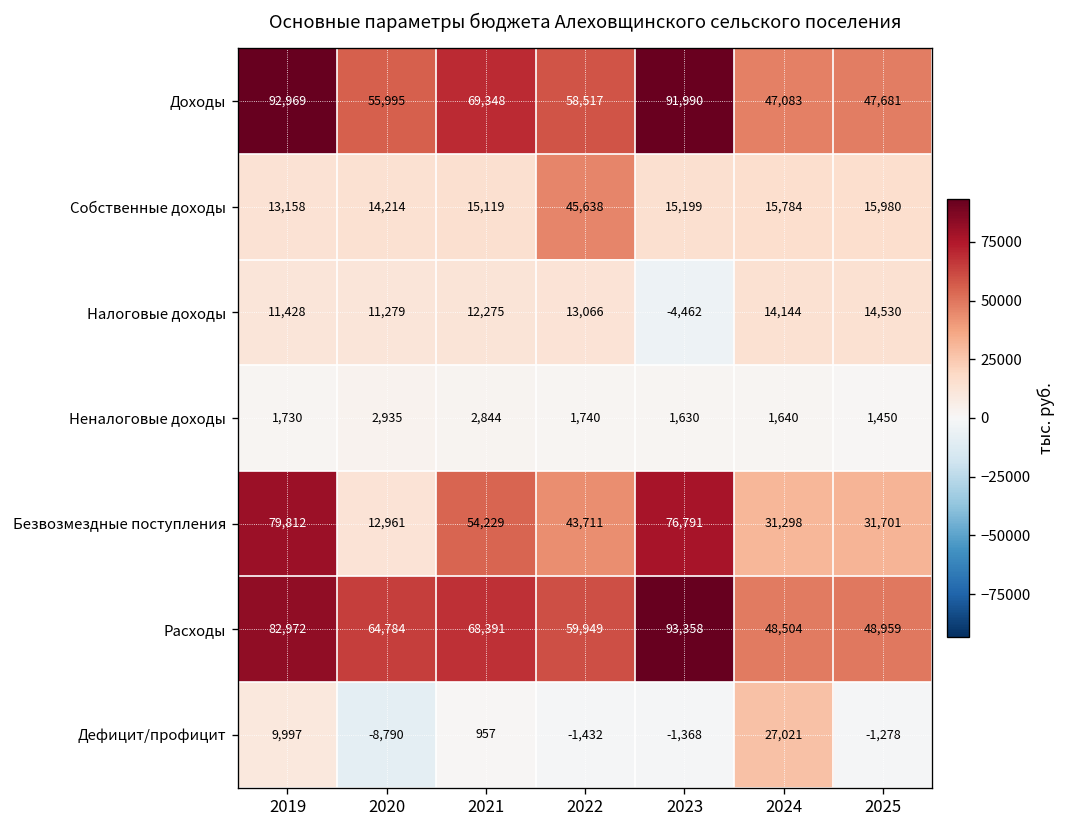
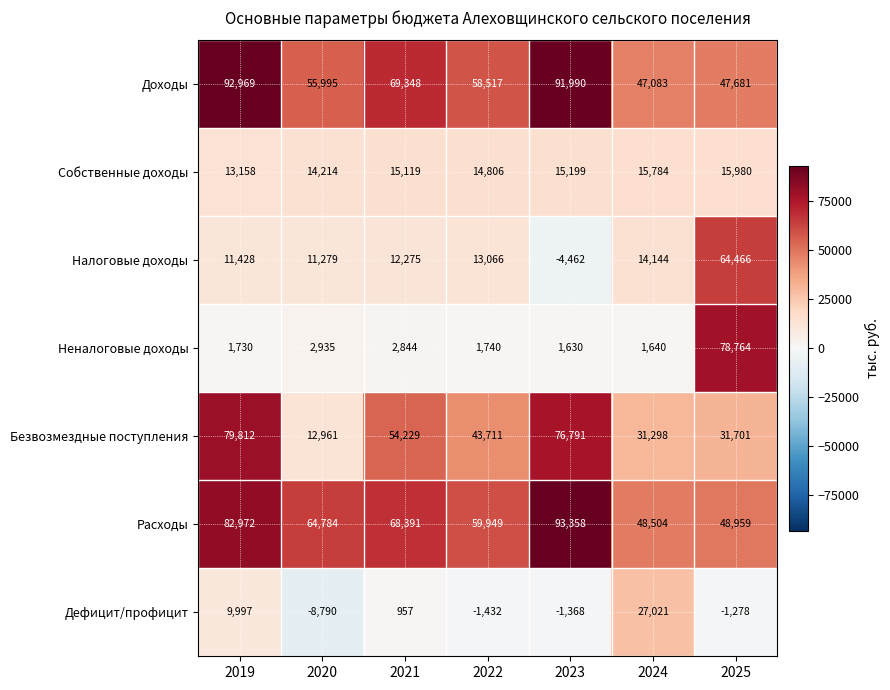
  {
    "Доходы": {
      "2019": "92,969",
      "2020": "55,995",
      "2021": "69,348",
      "2022": "58,517",
      "2023": "91,990",
      "2024": "47,083",
      "2025": "47,681"
    },
    "Собственные доходы": {
      "2019": "13,158",
      "2020": "14,214",
      "2021": "15,119",
-     "2022": "45,638",
+     "2022": "14,806",
      "2023": "15,199",
      "2024": "15,784",
      "2025": "15,980"
    },
    "Налоговые доходы": {
      "2019": "11,428",
      "2020": "11,279",
      "2021": "12,275",
      "2022": "13,066",
      "2023": "-4,462",
      "2024": "14,144",
-     "2025": "14,530"
+     "2025": "64,466"
    },
    "Неналоговые доходы": {
      "2019": "1,730",
      "2020": "2,935",
      "2021": "2,844",
      "2022": "1,740",
      "2023": "1,630",
      "2024": "1,640",
-     "2025": "1,450"
+     "2025": "78,764"
    },
    "Безвозмездные поступления": {
      "2019": "79,812",
      "2020": "12,961",
      "2021": "54,229",
      "2022": "43,711",
      "2023": "76,791",
      "2024": "31,298",
      "2025": "31,701"
    },
    "Расходы": {
      "2019": "82,972",
      "2020": "64,784",
      "2021": "68,391",
      "2022": "59,949",
      "2023": "93,358",
      "2024": "48,504",
      "2025": "48,959"
    },
    "Дефицит/профицит": {
      "2019": "9,997",
      "2020": "-8,790",
      "2021": "957",
      "2022": "-1,432",
      "2023": "-1,368",
      "2024": "27,021",
      "2025": "-1,278"
    }
  }
